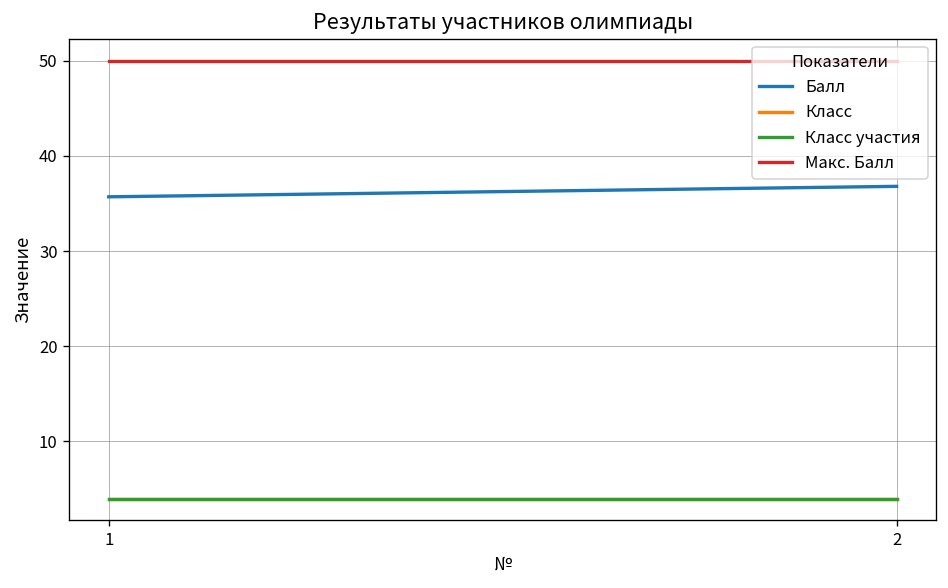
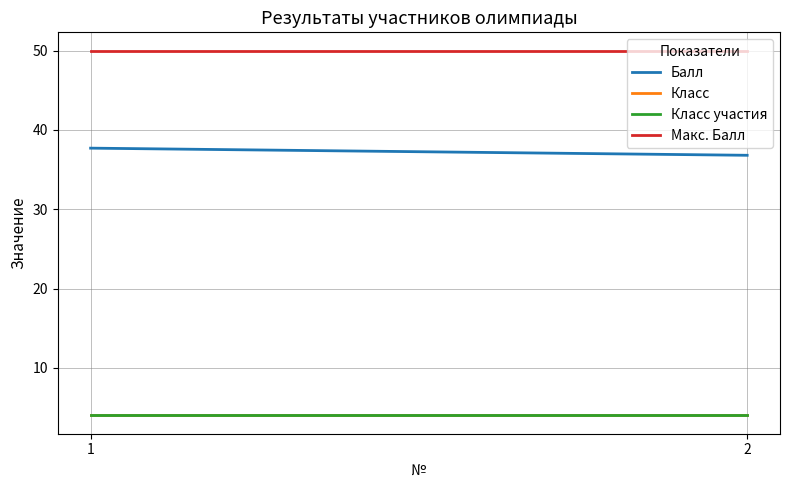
  {
    "Балл": {
-     "1": 36,
+     "1": 38,
      "2": 37
    },
    "Класс участия": {
      "1": 4,
      "2": 4
    },
    "Макс. Балл": {
      "1": 50
    }
  }
